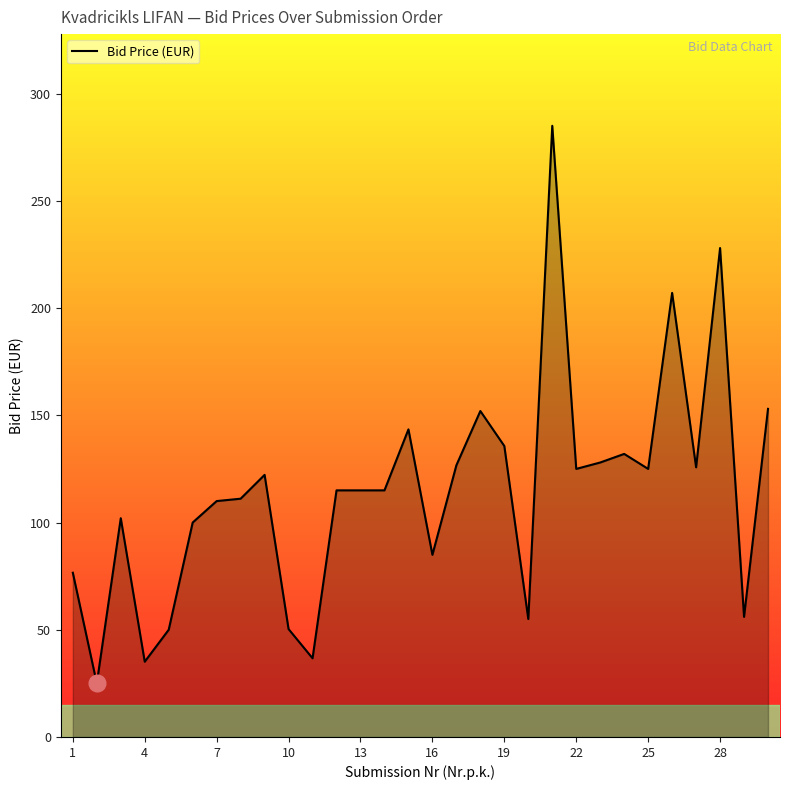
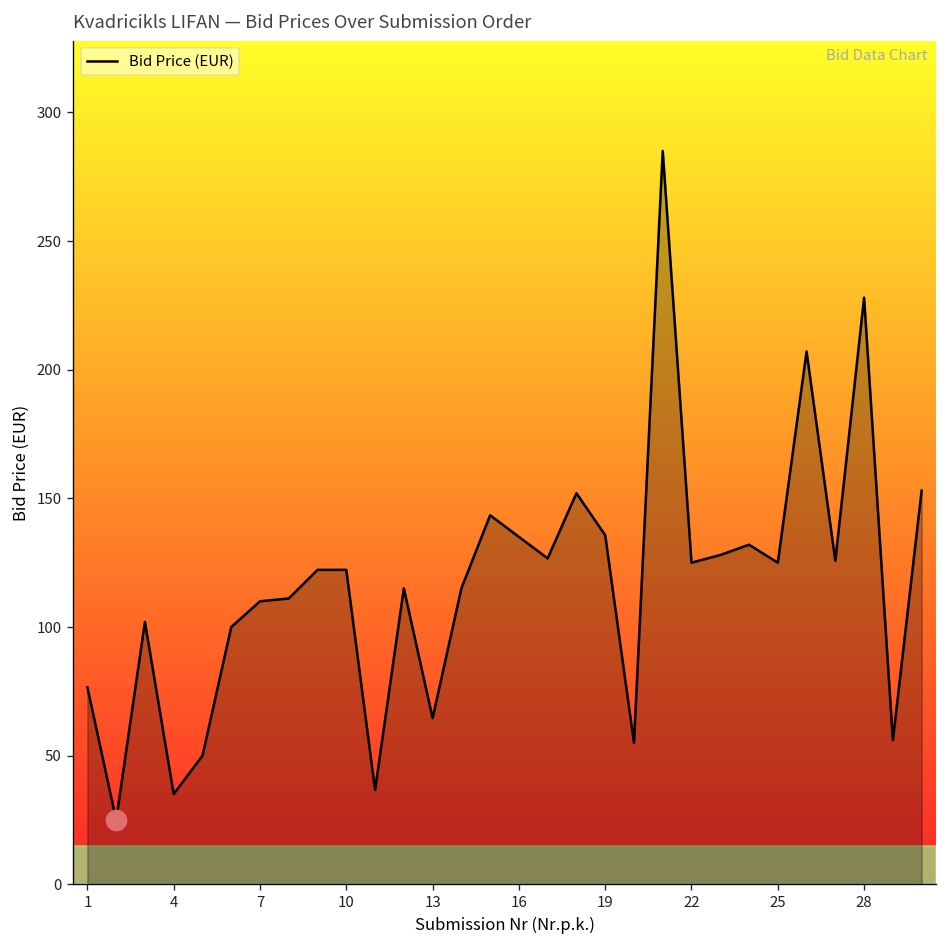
  {
    "Bid Price (EUR)": {
      "1": 77,
      "4": 35,
      "7": 110,
-     "10": 50,
-     "13": 115,
-     "16": 85,
+     "10": 122,
+     "13": 65,
+     "16": 135,
      "19": 136,
      "22": 125,
      "25": 125,
      "28": 228
    }
  }
